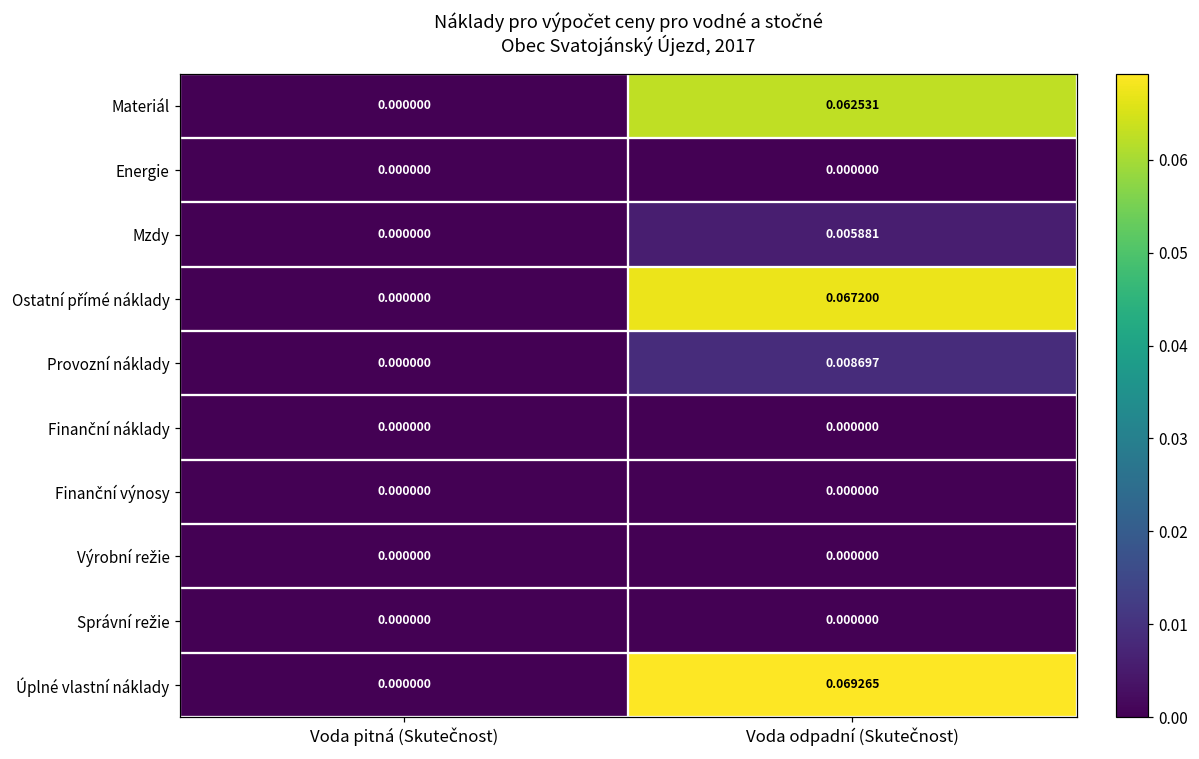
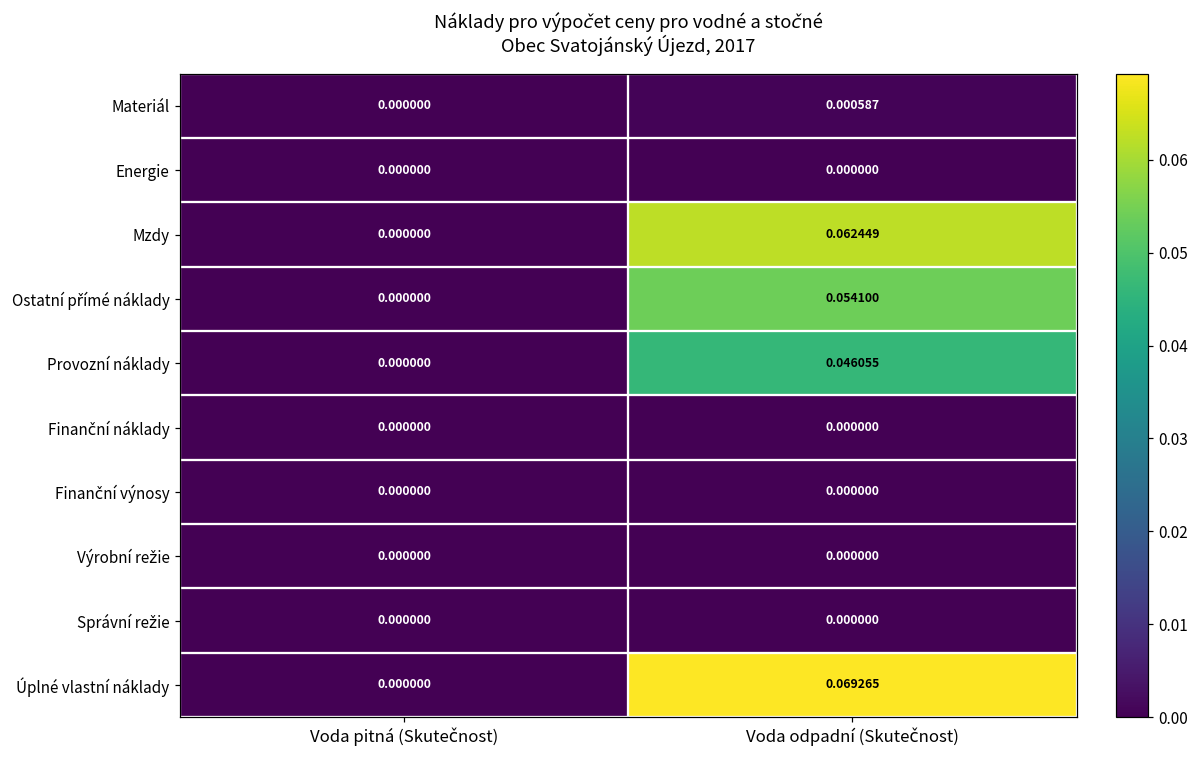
  {
    "Materiál": {
      "Voda pitná (Skutečnost)": 0.000000,
-     "Voda odpadní (Skutečnost)": 0.062531
+     "Voda odpadní (Skutečnost)": 0.000587
    },
    "Energie": {
      "Voda pitná (Skutečnost)": 0.000000,
      "Voda odpadní (Skutečnost)": 0.000000
    },
    "Mzdy": {
      "Voda pitná (Skutečnost)": 0.000000,
-     "Voda odpadní (Skutečnost)": 0.005881
+     "Voda odpadní (Skutečnost)": 0.062449
    },
    "Ostatní přímé náklady": {
      "Voda pitná (Skutečnost)": 0.000000,
-     "Voda odpadní (Skutečnost)": 0.067200
+     "Voda odpadní (Skutečnost)": 0.054100
    },
    "Provozní náklady": {
      "Voda pitná (Skutečnost)": 0.000000,
-     "Voda odpadní (Skutečnost)": 0.008697
+     "Voda odpadní (Skutečnost)": 0.046055
    },
    "Finanční náklady": {
      "Voda pitná (Skutečnost)": 0.000000,
      "Voda odpadní (Skutečnost)": 0.000000
    },
    "Finanční výnosy": {
      "Voda pitná (Skutečnost)": 0.000000,
      "Voda odpadní (Skutečnost)": 0.000000
    },
    "Výrobní režie": {
      "Voda pitná (Skutečnost)": 0.000000,
      "Voda odpadní (Skutečnost)": 0.000000
    },
    "Správní režie": {
      "Voda pitná (Skutečnost)": 0.000000,
      "Voda odpadní (Skutečnost)": 0.000000
    },
    "Úplné vlastní náklady": {
      "Voda pitná (Skutečnost)": 0.000000,
      "Voda odpadní (Skutečnost)": 0.069265
    }
  }
